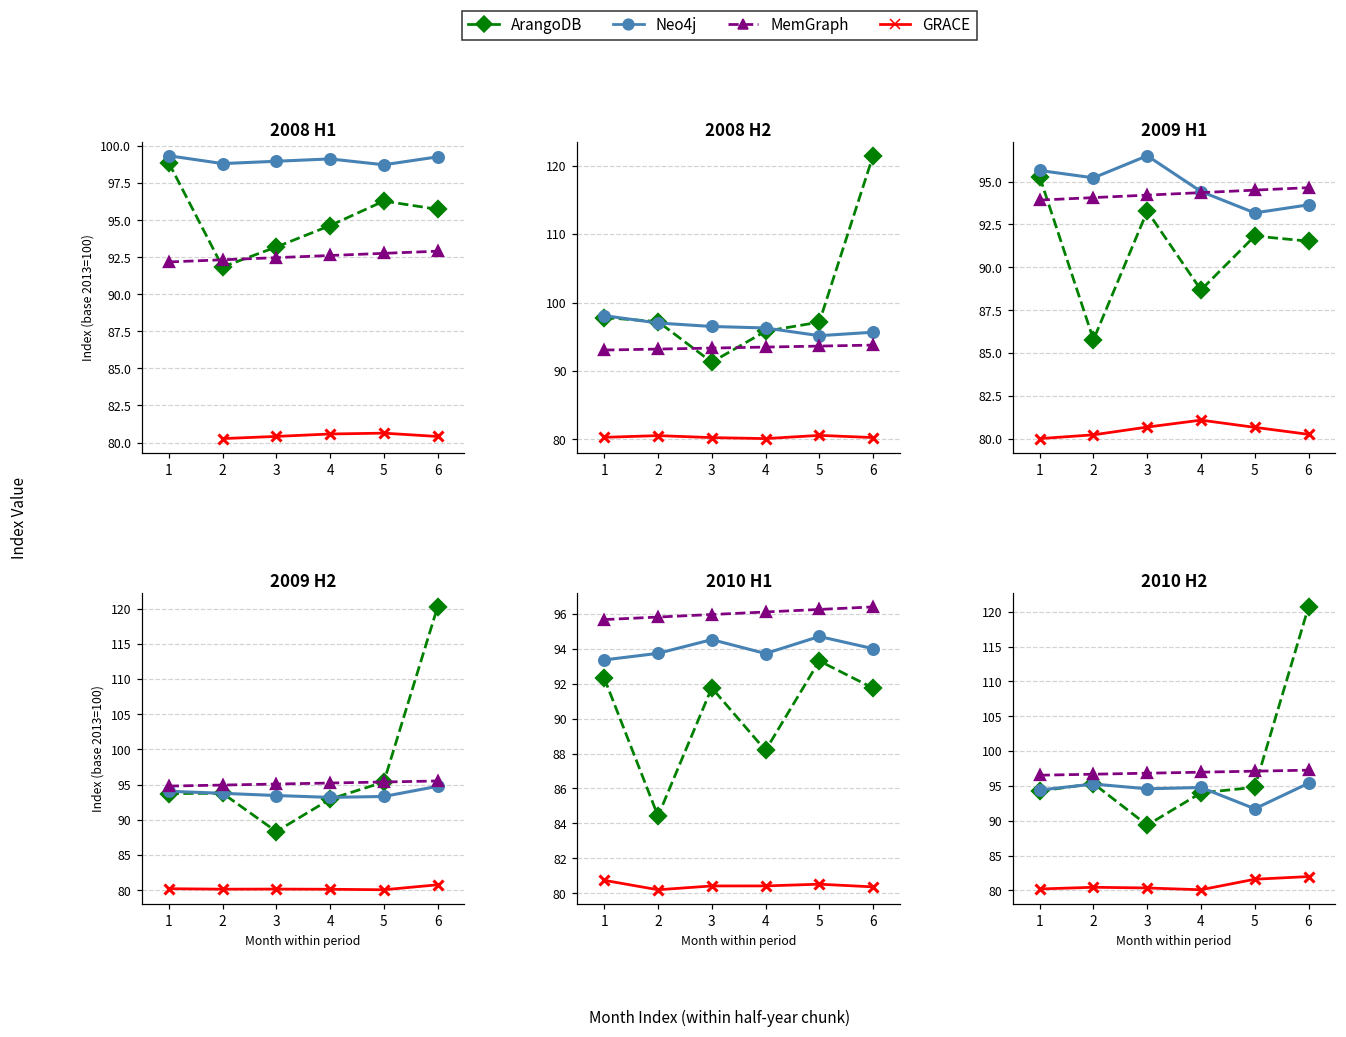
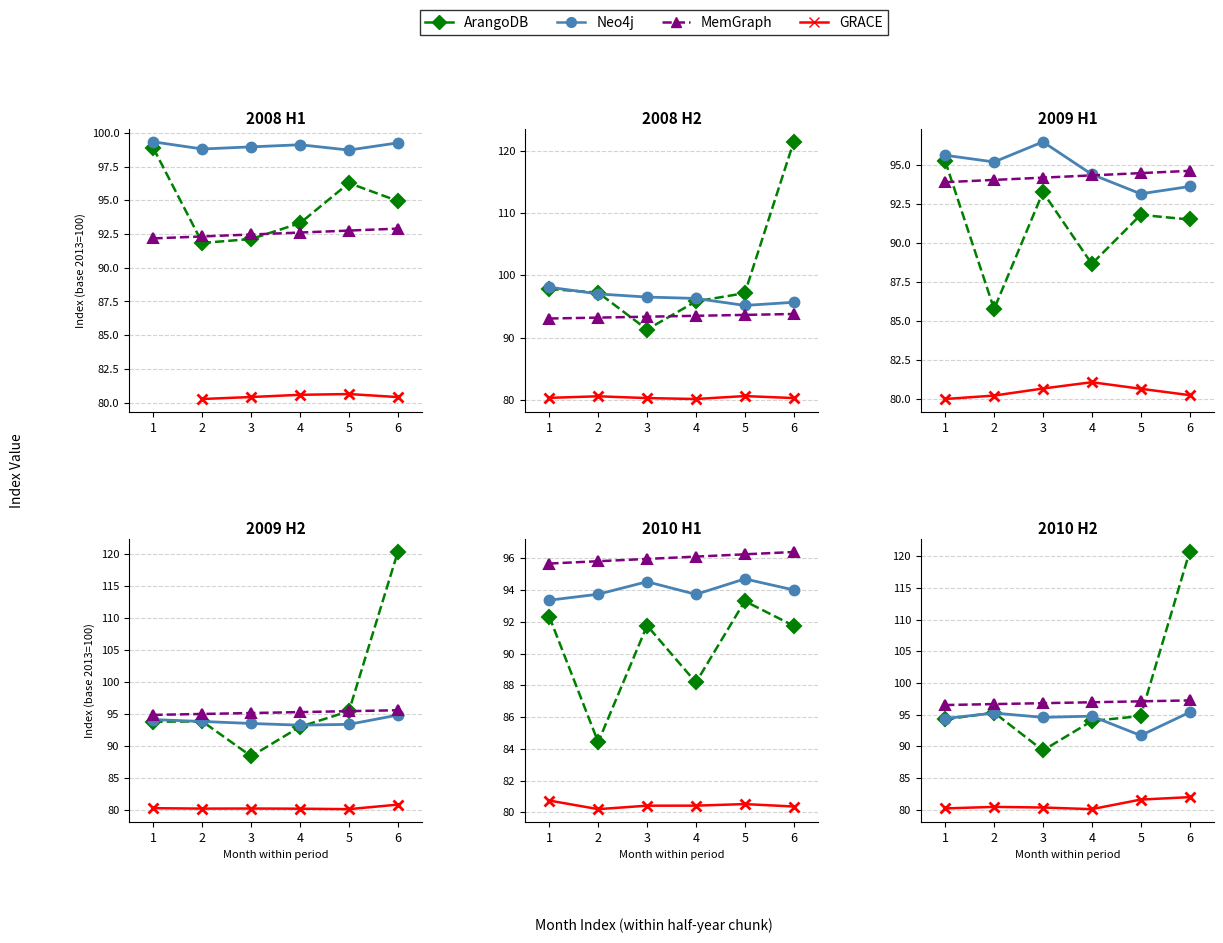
  {
    "2008 H1": {
      "ArangoDB": {
        "1": 98.9,
        "2": 91.8,
-       "3": 93.2,
-       "4": 94.6,
+       "3": 92.1,
+       "4": 93.3,
        "5": 96.3,
-       "6": 95.7
+       "6": 95.0
      },
      "Neo4j": {
        "1": 99.3,
        "2": 98.8,
        "3": 99.0,
        "4": 99.1,
        "5": 98.7,
        "6": 99.3
      },
      "MemGraph": {
        "1": 92.2,
        "2": 92.3,
        "3": 92.5,
        "4": 92.6,
        "5": 92.8,
        "6": 92.9
      },
      "GRACE": {
        "2": 80.3,
        "3": 80.4,
        "4": 80.6,
        "5": 80.6,
        "6": 80.4
      }
    }
  }
